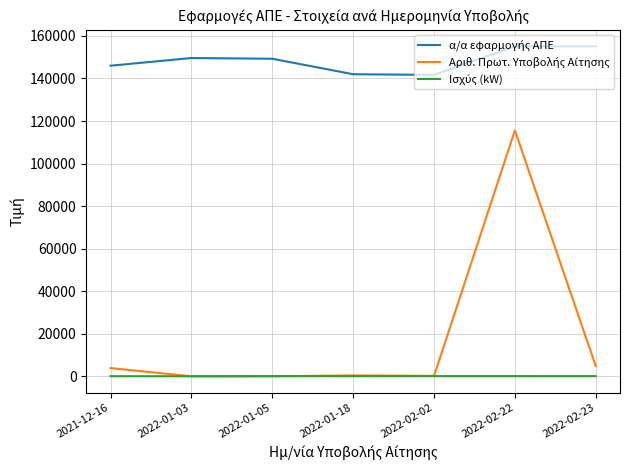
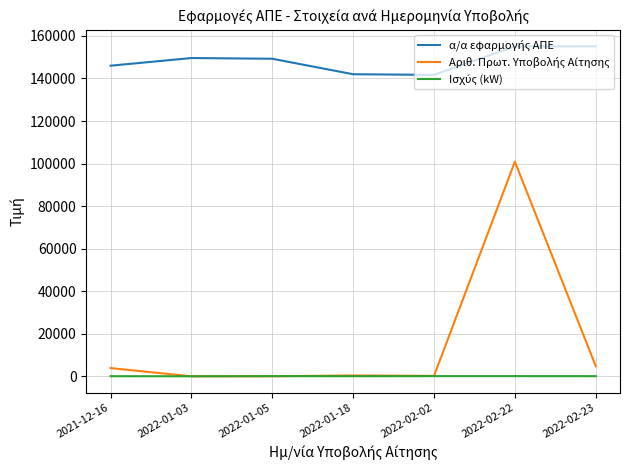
  {
    "α/α εφαρμογής ΑΠΕ": {
      "2021-12-16": 146000,
      "2022-01-03": 150000,
      "2022-01-05": 149000,
      "2022-01-18": 142000
    },
    "Αριθ. Πρωτ. Υποβολής Αίτησης": {
      "2021-12-16": 4000,
-     "2022-02-22": 116000,
+     "2022-02-22": 101000,
      "2022-02-23": 5000
    },
    "Ισχύς (kW)": {
      "2021-12-16": 0,
      "2022-02-22": 0,
      "2022-02-23": 0
    }
  }
